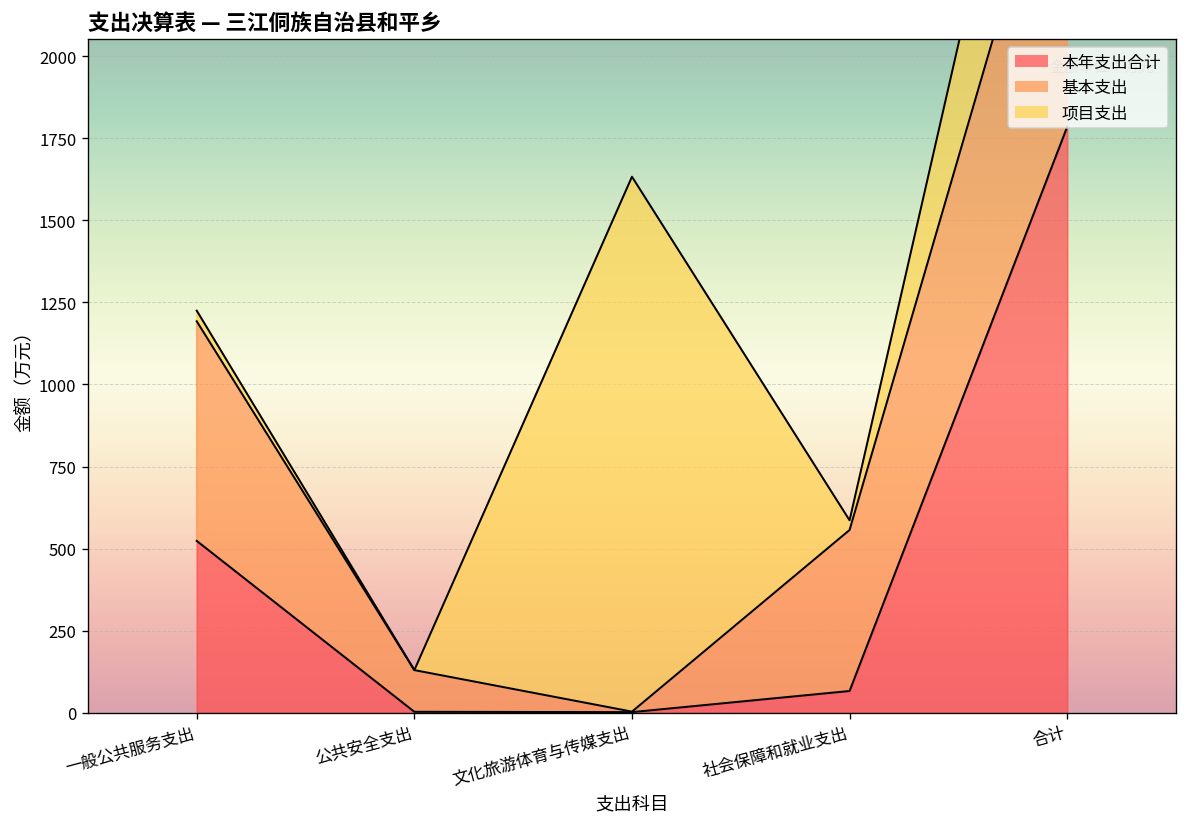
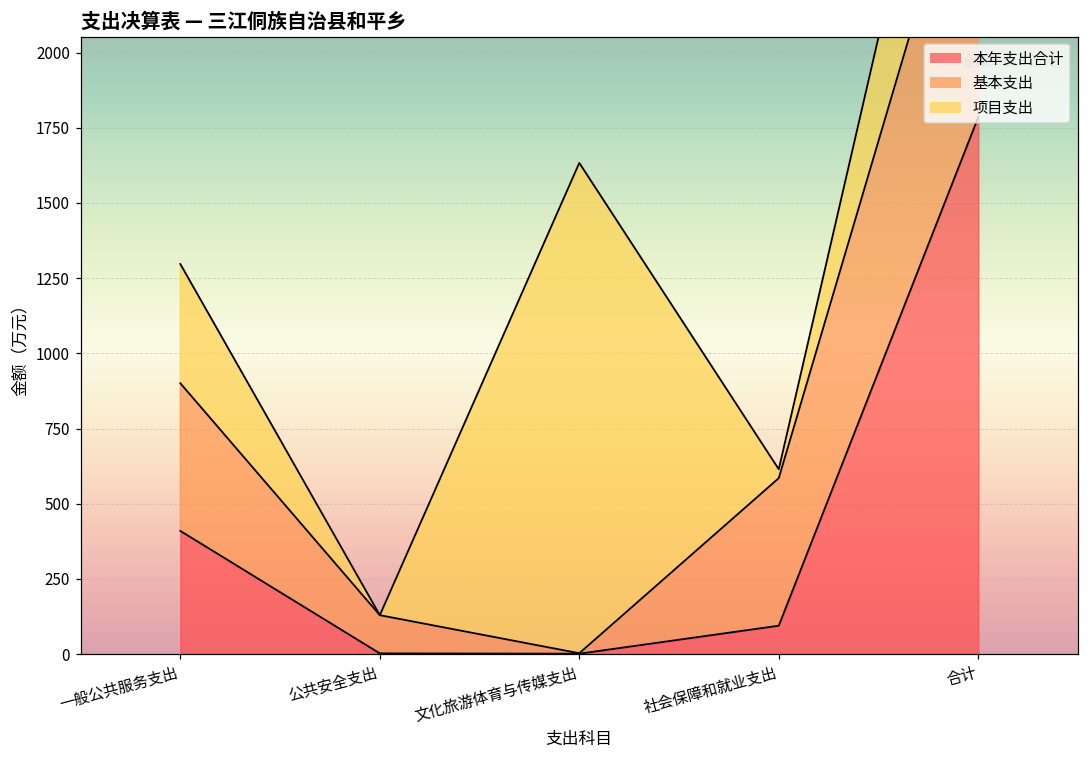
  {
    "本年支出合计": {
-     "一般公共服务支出": 520,
+     "一般公共服务支出": 410,
      "公共安全支出": 0,
-     "社会保障和就业支出": 70
+     "社会保障和就业支出": 90
    },
    "基本支出": {
-     "一般公共服务支出": 670,
+     "一般公共服务支出": 490,
      "社会保障和就业支出": 490
    },
    "项目支出": {
-     "一般公共服务支出": 30,
+     "一般公共服务支出": 400,
      "文化旅游体育与传媒支出": 1630,
      "社会保障和就业支出": 30
    }
  }
